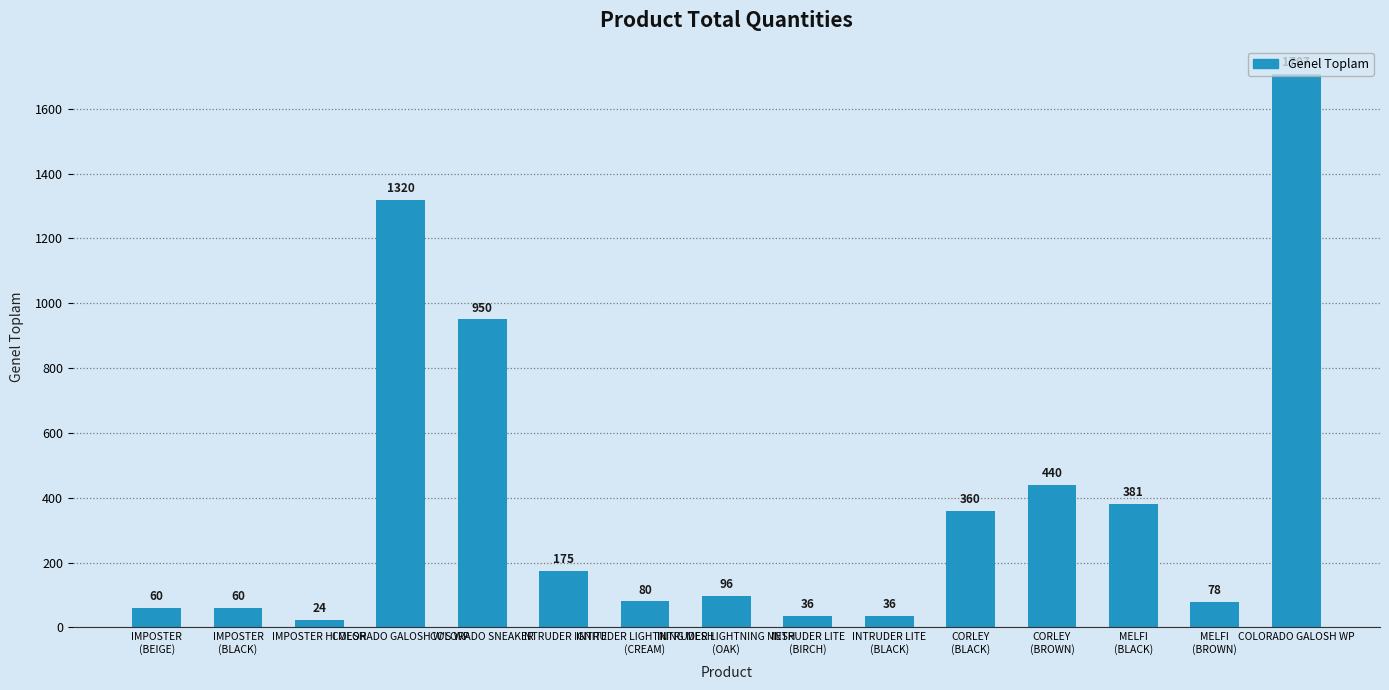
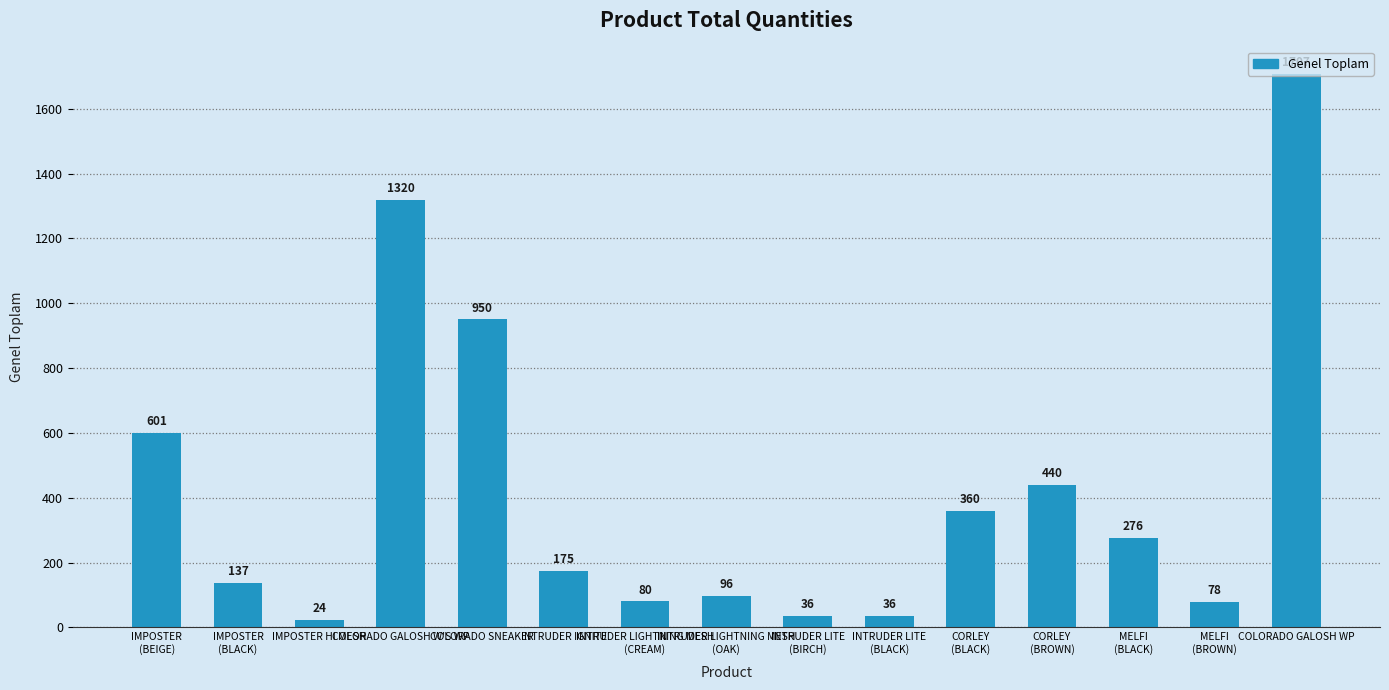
  {
-   "IMPOSTER (BEIGE)": 60,
-   "IMPOSTER (BLACK)": 60,
+   "IMPOSTER (BEIGE)": 601,
+   "IMPOSTER (BLACK)": 137,
    "INTRUDER LITE (BLACK)": 36,
    "CORLEY (BLACK)": 360,
    "CORLEY (BROWN)": 440,
-   "MELFI (BLACK)": 381,
+   "MELFI (BLACK)": 276,
    "MELFI (BROWN)": 78
  }
